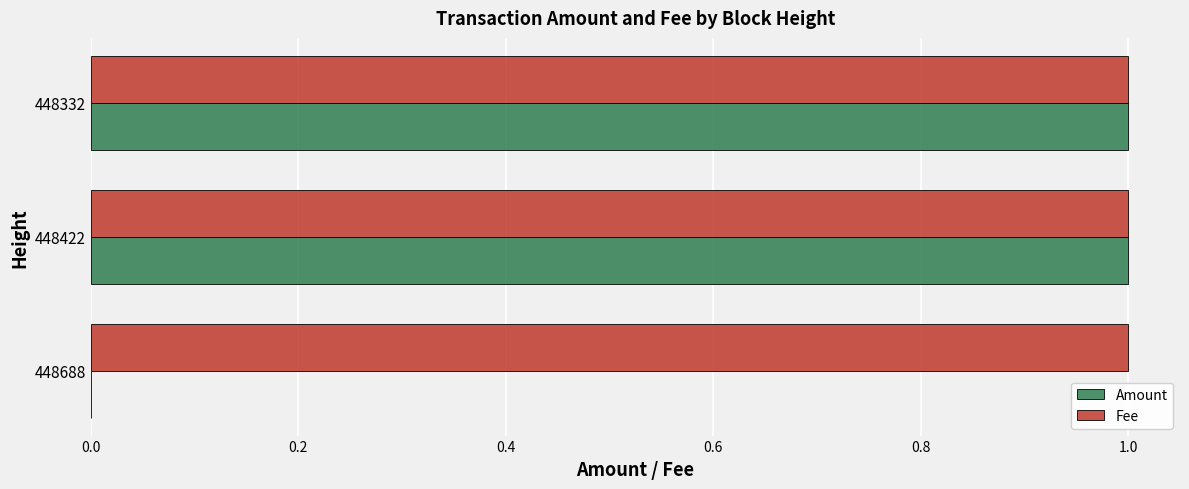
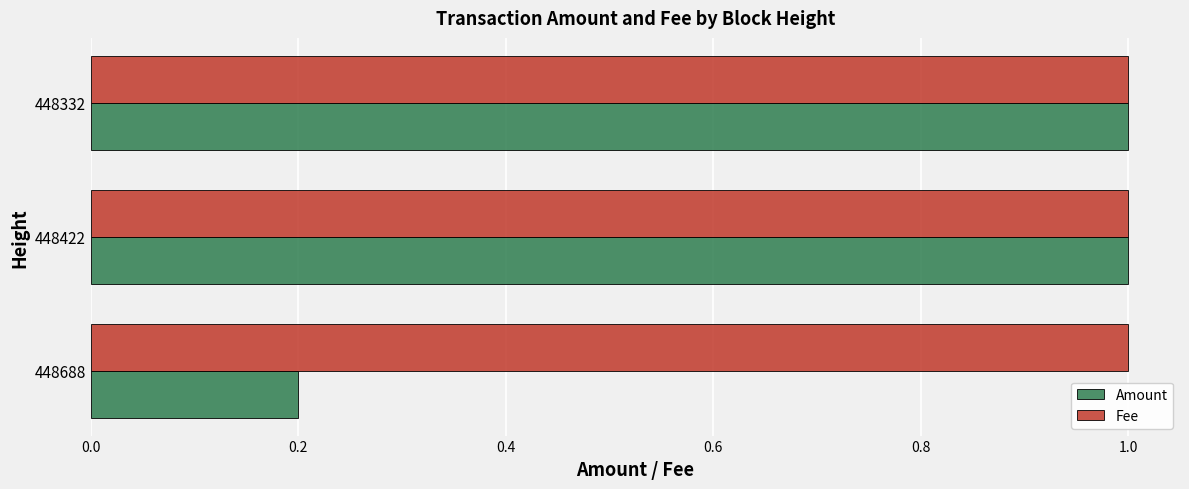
  {
    "Amount": {
      "448332": 1.0,
      "448422": 1.0,
-     "448688": 0.0
+     "448688": 0.2
    },
    "Fee": {
      "448332": 1.0,
      "448422": 1.0,
      "448688": 1.0
    }
  }
